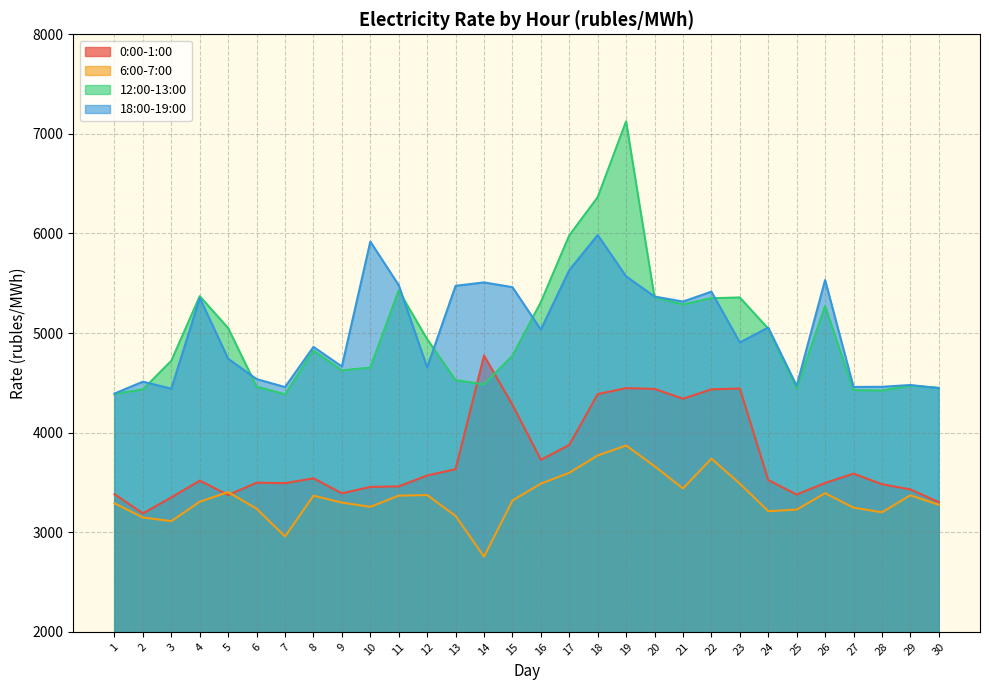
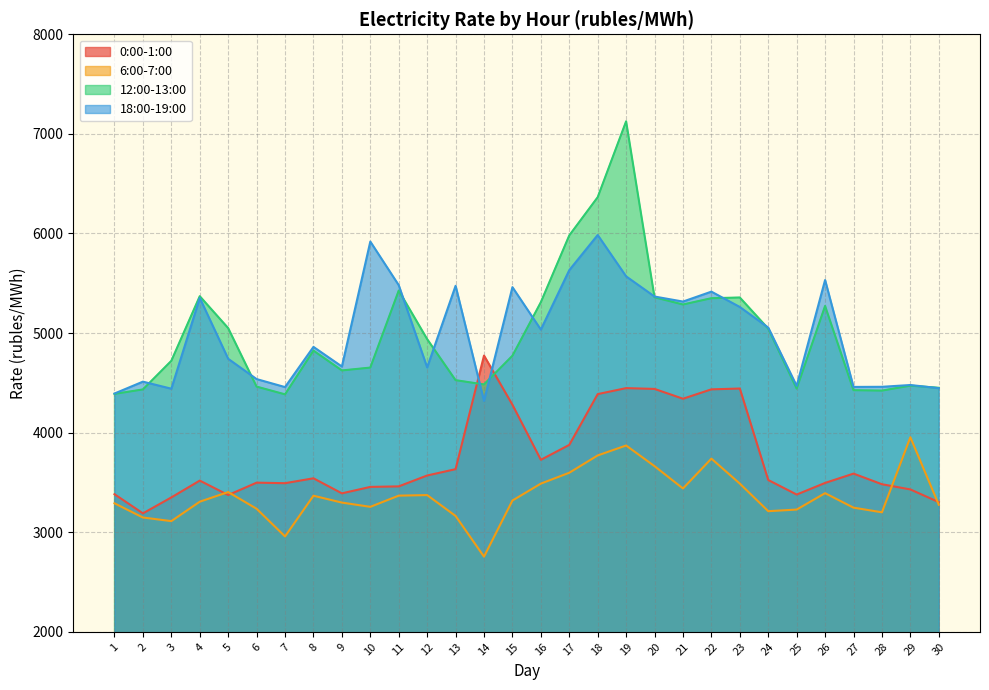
  {
    "0:00-1:00": {
      "1": 3400,
      "2": 3200,
      "3": 3300,
      "4": 3500,
      "5": 3400,
      "6": 3500,
      "7": 3500,
      "8": 3500,
      "9": 3400,
      "10": 3500,
      "11": 3500,
      "12": 3600,
      "13": 3600,
      "14": 4800,
      "15": 4300,
      "16": 3700,
      "17": 3900,
      "18": 4400,
      "19": 4400,
      "20": 4400,
      "21": 4300,
      "22": 4400,
      "23": 4400,
      "24": 3500,
      "25": 3400,
      "26": 3500,
      "27": 3600,
      "28": 3500,
      "29": 3400,
      "30": 3300
    },
    "6:00-7:00": {
      "1": 3300,
      "2": 3100,
      "3": 3100,
      "4": 3300,
      "5": 3400,
      "6": 3200,
      "7": 3000,
      "8": 3400,
      "9": 3300,
      "10": 3300,
      "11": 3400,
      "12": 3400,
      "13": 3200,
      "14": 2800,
      "15": 3300,
      "16": 3500,
      "17": 3600,
      "18": 3800,
      "19": 3900,
      "20": 3700,
      "21": 3400,
      "22": 3700,
      "23": 3500,
      "24": 3200,
      "25": 3200,
      "26": 3400,
      "27": 3200,
      "28": 3200,
-     "29": 3400,
+     "29": 4000,
      "30": 3300
    },
    "12:00-13:00": {
      "2": 4400,
      "3": 4700,
      "5": 5000,
      "6": 4500,
      "7": 4400,
      "8": 4800,
      "9": 4600,
      "10": 4700,
      "11": 5400,
      "12": 4900,
      "13": 4500,
      "14": 4500,
      "15": 4800,
      "16": 5300,
      "17": 6000,
      "18": 6400,
      "19": 7100,
      "21": 5300,
      "22": 5300,
      "23": 5400,
      "25": 4400,
      "26": 5300,
      "27": 4400,
      "28": 4400
    },
    "18:00-19:00": {
      "2": 4500,
      "3": 4400,
      "5": 4700,
      "6": 4500,
      "7": 4500,
      "8": 4900,
      "9": 4700,
      "10": 5900,
      "11": 5500,
      "12": 4700,
      "13": 5500,
-     "14": 5500,
+     "14": 4300,
      "15": 5500,
      "16": 5000,
      "17": 5600,
      "18": 6000,
      "19": 5600,
      "21": 5300,
      "22": 5400,
-     "23": 4900,
+     "23": 5300,
      "25": 4500,
      "26": 5500,
      "27": 4500,
      "28": 4500
    }
  }
